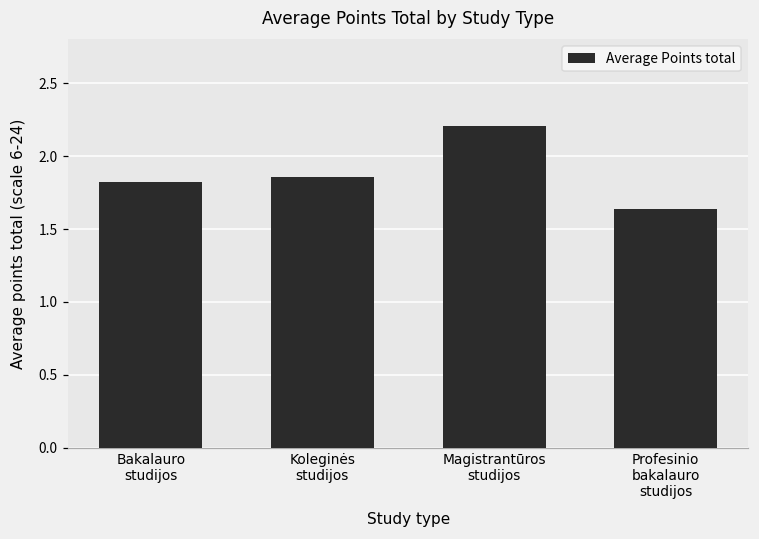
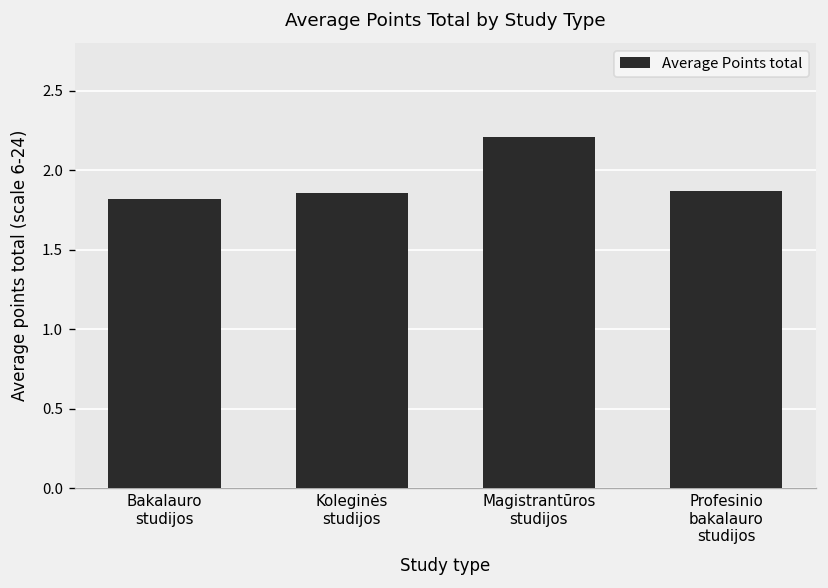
  {
    "Bakalauro studijos": 1.82,
    "Koleginės studijos": 1.86,
    "Magistrantūros studijos": 2.21,
-   "Profesinio bakalauro studijos": 1.64
+   "Profesinio bakalauro studijos": 1.87
  }
